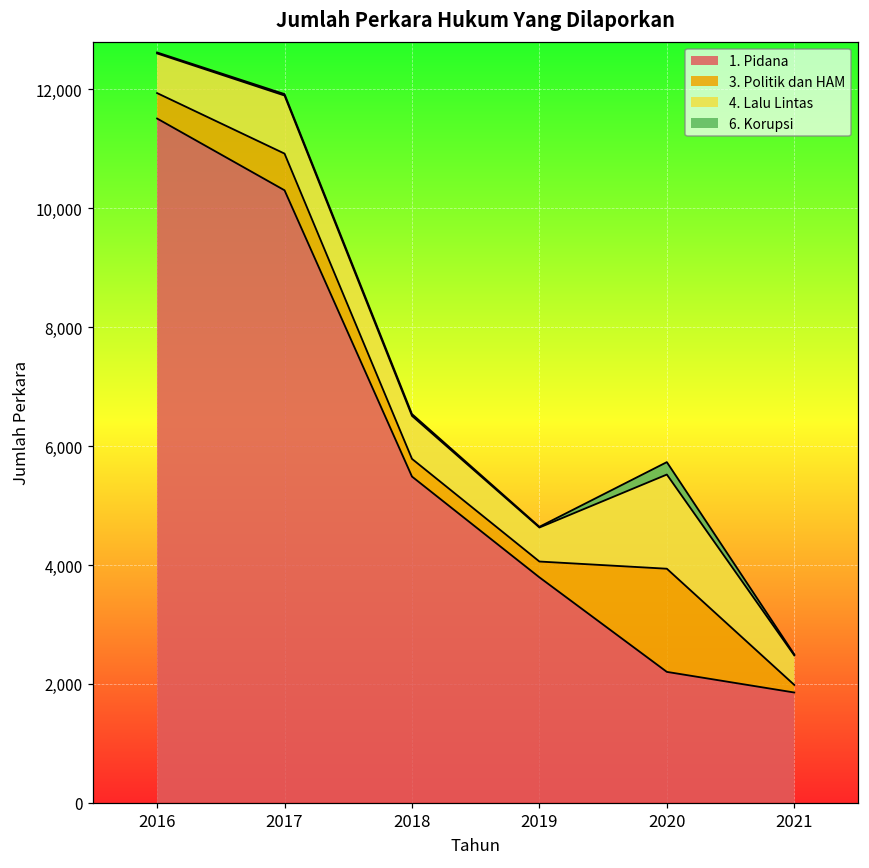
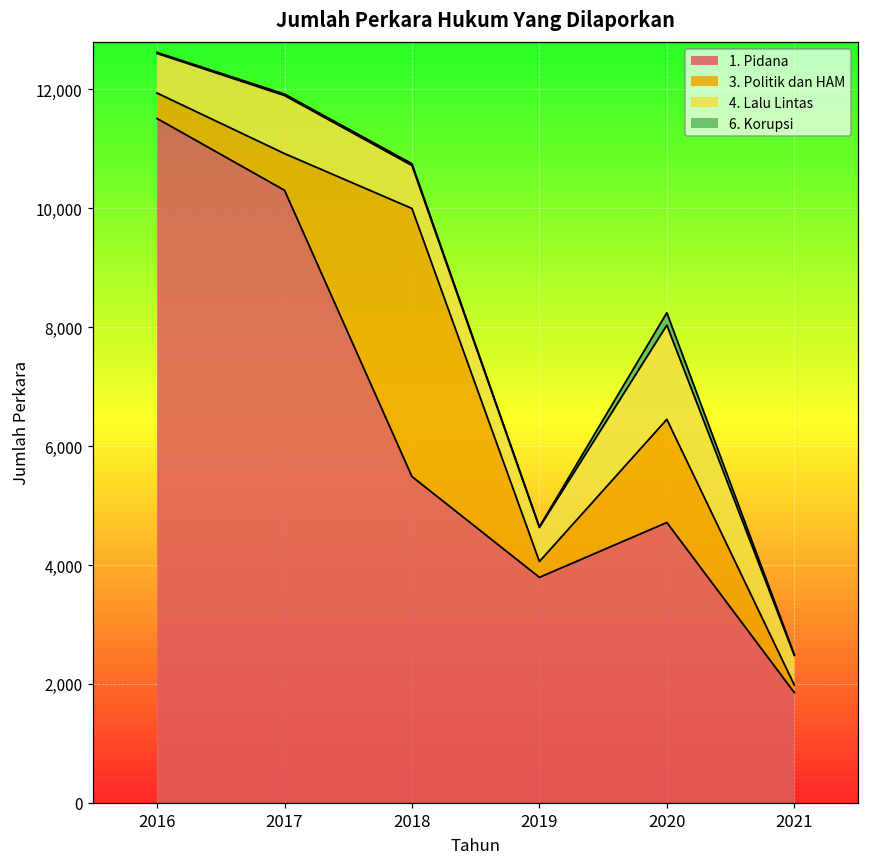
  {
    "1. Pidana": {
      "2016": "11,500",
      "2017": "10,300",
      "2018": "5,500",
      "2019": "3,800",
-     "2020": "2,200",
+     "2020": "4,700",
      "2021": "1,900"
    },
    "3. Politik dan HAM": {
      "2016": "400",
      "2017": "600",
-     "2018": "300",
+     "2018": "4,500",
      "2019": "300",
      "2020": "1,700",
      "2021": "100"
    },
    "4. Lalu Lintas": {
      "2020": "1,600"
    },
    "6. Korupsi": {
      "2020": "200"
    }
  }
